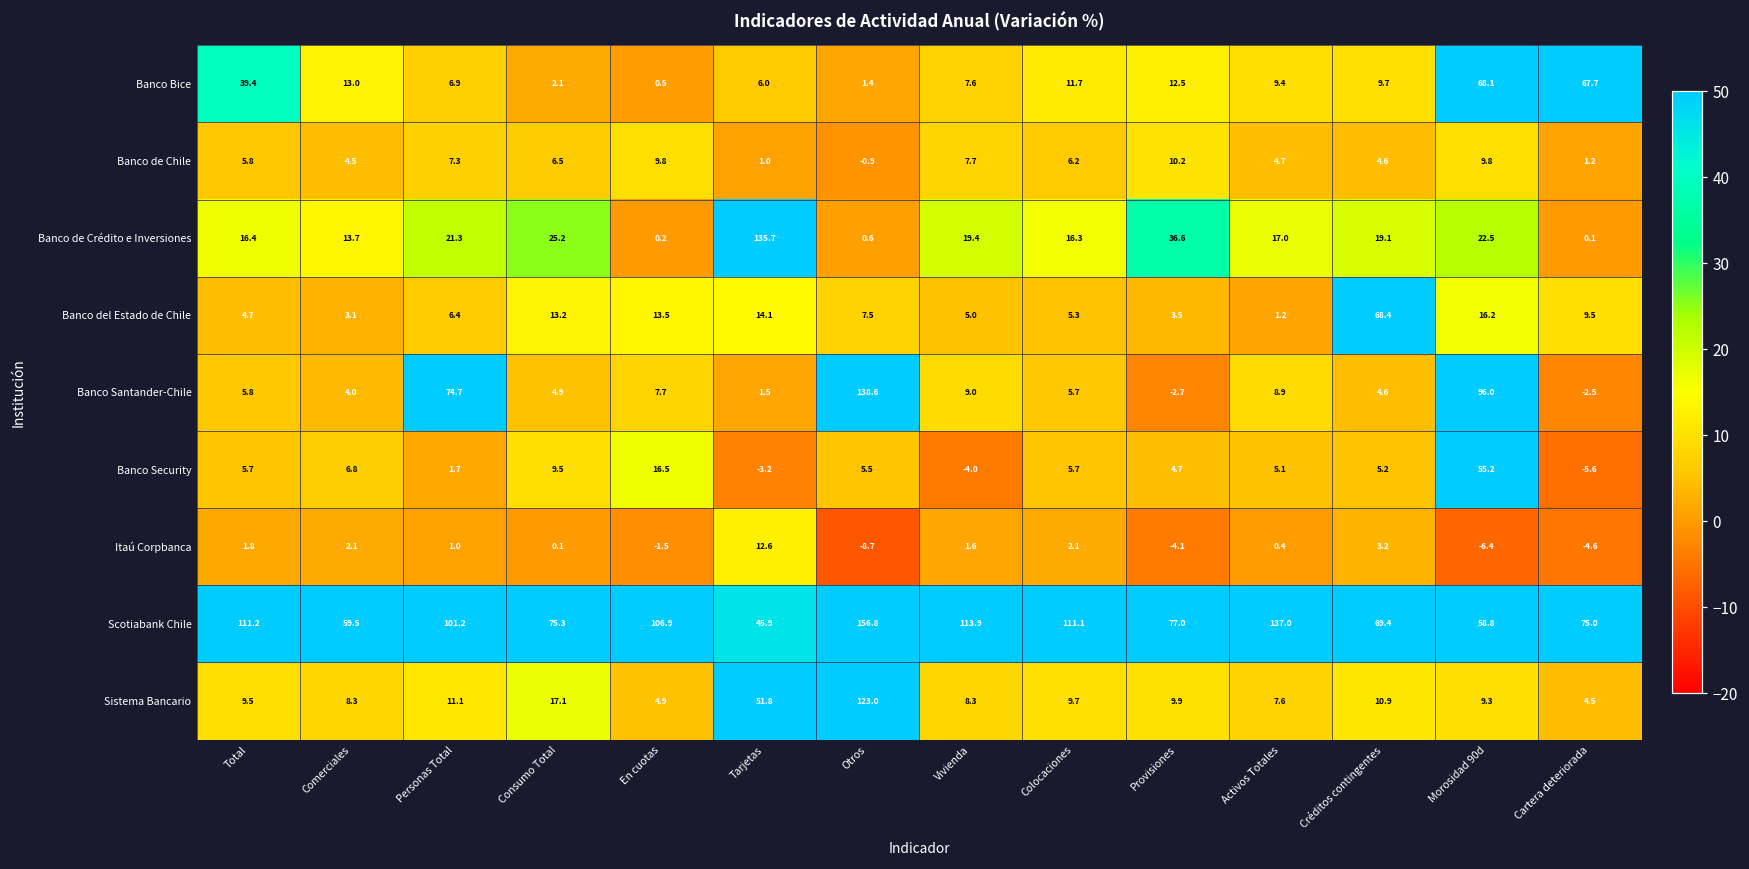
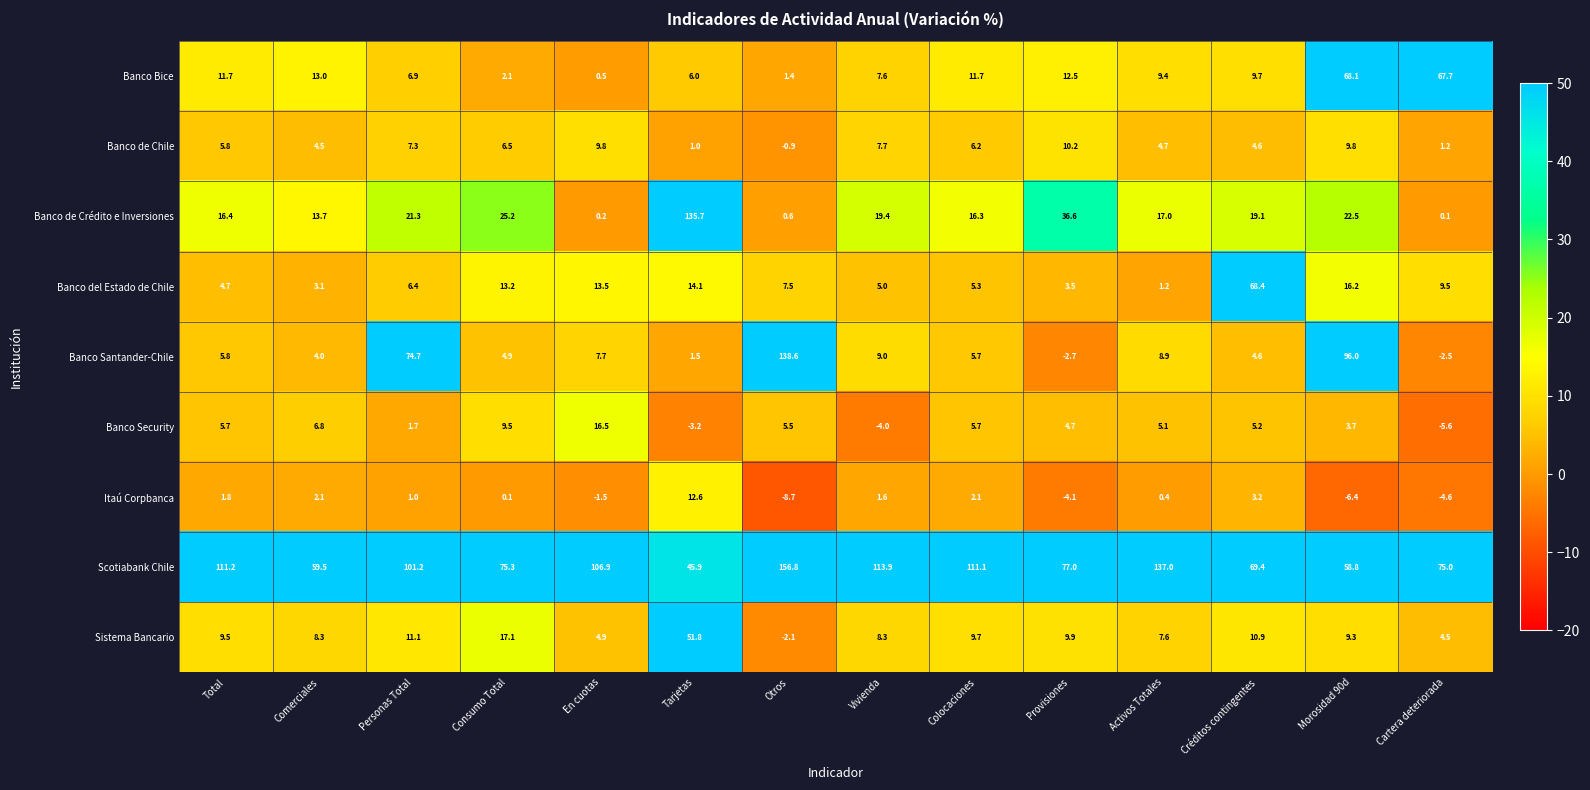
  {
    "Banco Bice": {
-     "Total": 39.4,
+     "Total": 11.7,
      "Comerciales": 13.0,
      "Personas Total": 6.9,
      "Consumo Total": 2.1,
      "En cuotas": 0.5,
      "Tarjetas": 6.0,
      "Otros": 1.4,
      "Vivienda": 7.6,
      "Colocaciones": 11.7,
      "Provisiones": 12.5,
      "Activos Totales": 9.4,
      "Créditos contingentes": 9.7,
      "Morosidad 90d": 68.1,
      "Cartera deteriorada": 67.7
    },
    "Banco de Chile": {
      "Total": 5.8,
      "Comerciales": 4.5,
      "Personas Total": 7.3,
      "Consumo Total": 6.5,
      "En cuotas": 9.8,
      "Tarjetas": 1.0,
      "Otros": -0.9,
      "Vivienda": 7.7,
      "Colocaciones": 6.2,
      "Provisiones": 10.2,
      "Activos Totales": 4.7,
      "Créditos contingentes": 4.6,
      "Morosidad 90d": 9.8,
      "Cartera deteriorada": 1.2
    },
    "Banco de Crédito e Inversiones": {
      "Total": 16.4,
      "Comerciales": 13.7,
      "Personas Total": 21.3,
      "Consumo Total": 25.2,
      "En cuotas": 0.2,
      "Tarjetas": 135.7,
      "Otros": 0.6,
      "Vivienda": 19.4,
      "Colocaciones": 16.3,
      "Provisiones": 36.6,
      "Activos Totales": 17.0,
      "Créditos contingentes": 19.1,
      "Morosidad 90d": 22.5,
      "Cartera deteriorada": 0.1
    },
    "Banco del Estado de Chile": {
      "Total": 4.7,
      "Comerciales": 3.1,
      "Personas Total": 6.4,
      "Consumo Total": 13.2,
      "En cuotas": 13.5,
      "Tarjetas": 14.1,
      "Otros": 7.5,
      "Vivienda": 5.0,
      "Colocaciones": 5.3,
      "Provisiones": 3.5,
      "Activos Totales": 1.2,
      "Créditos contingentes": 68.4,
      "Morosidad 90d": 16.2,
      "Cartera deteriorada": 9.5
    },
    "Banco Santander-Chile": {
      "Total": 5.8,
      "Comerciales": 4.0,
      "Personas Total": 74.7,
      "Consumo Total": 4.9,
      "En cuotas": 7.7,
      "Tarjetas": 1.5,
      "Otros": 138.6,
      "Vivienda": 9.0,
      "Colocaciones": 5.7,
      "Provisiones": -2.7,
      "Activos Totales": 8.9,
      "Créditos contingentes": 4.6,
      "Morosidad 90d": 96.0,
      "Cartera deteriorada": -2.5
    },
    "Banco Security": {
      "Total": 5.7,
      "Comerciales": 6.8,
      "Personas Total": 1.7,
      "Consumo Total": 9.5,
      "En cuotas": 16.5,
      "Tarjetas": -3.2,
      "Otros": 5.5,
      "Vivienda": -4.0,
      "Colocaciones": 5.7,
      "Provisiones": 4.7,
      "Activos Totales": 5.1,
      "Créditos contingentes": 5.2,
-     "Morosidad 90d": 55.2,
+     "Morosidad 90d": 3.7,
      "Cartera deteriorada": -5.6
    },
    "Itaú Corpbanca": {
      "Total": 1.8,
      "Comerciales": 2.1,
      "Personas Total": 1.0,
      "Consumo Total": 0.1,
      "En cuotas": -1.5,
      "Tarjetas": 12.6,
      "Otros": -8.7,
      "Vivienda": 1.6,
      "Colocaciones": 2.1,
      "Provisiones": -4.1,
      "Activos Totales": 0.4,
      "Créditos contingentes": 3.2,
      "Morosidad 90d": -6.4,
      "Cartera deteriorada": -4.6
    },
    "Scotiabank Chile": {
      "Total": 111.2,
      "Comerciales": 59.5,
      "Personas Total": 101.2,
      "Consumo Total": 75.3,
      "En cuotas": 106.9,
      "Tarjetas": 45.9,
      "Otros": 156.8,
      "Vivienda": 113.9,
      "Colocaciones": 111.1,
      "Provisiones": 77.0,
      "Activos Totales": 137.0,
      "Créditos contingentes": 69.4,
      "Morosidad 90d": 58.8,
      "Cartera deteriorada": 75.0
    },
    "Sistema Bancario": {
      "Total": 9.5,
      "Comerciales": 8.3,
      "Personas Total": 11.1,
      "Consumo Total": 17.1,
      "En cuotas": 4.9,
      "Tarjetas": 51.8,
-     "Otros": 123.0,
+     "Otros": -2.1,
      "Vivienda": 8.3,
      "Colocaciones": 9.7,
      "Provisiones": 9.9,
      "Activos Totales": 7.6,
      "Créditos contingentes": 10.9,
      "Morosidad 90d": 9.3,
      "Cartera deteriorada": 4.5
    }
  }
